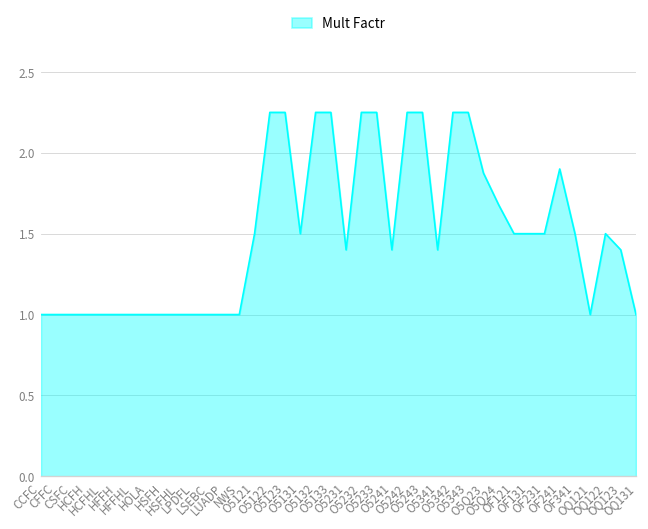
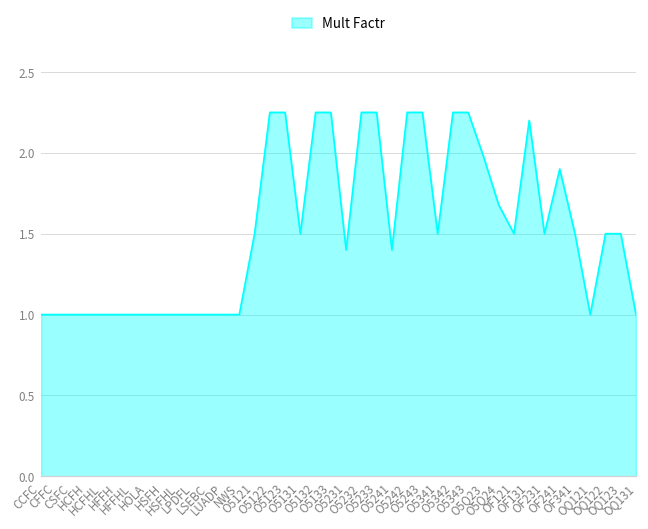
  {
    "CCFC": 1.00,
    "CFFC": 1.00,
    "CSFC": 1.00,
    "HCFH": 1.00,
    "HCFHL": 1.00,
    "HFFH": 1.00,
    "HFFHL": 1.00,
    "HOLA": 1.00,
    "HSFH": 1.00,
    "HSFHL": 1.00,
    "LPDFL": 1.00,
    "LSEBC": 1.00,
    "LUADP": 1.00,
    "NWS": 1.00,
    "O5121": 1.50,
    "O5122": 2.25,
    "O5123": 2.25,
    "O5131": 1.50,
    "O5132": 2.25,
    "O5133": 2.25,
    "O5231": 1.40,
    "O5232": 2.25,
    "O5233": 2.25,
    "O5241": 1.40,
    "O5242": 2.25,
    "O5243": 2.25,
-   "O5341": 1.4,
+   "O5341": 1.5,
    "O5342": 2.25,
    "O5343": 2.25,
-   "O5Q23": 1.88,
+   "O5Q23": 1.98,
    "O5Q24": 1.68,
    "OF121": 1.50,
-   "OF131": 1.5,
+   "OF131": 2.2,
    "OF231": 1.50,
    "OF241": 1.90,
    "OF341": 1.50,
    "OQ121": 1.00,
    "OQ122": 1.50,
-   "OQ123": 1.4,
+   "OQ123": 1.5,
    "OQ131": 1.00
  }
